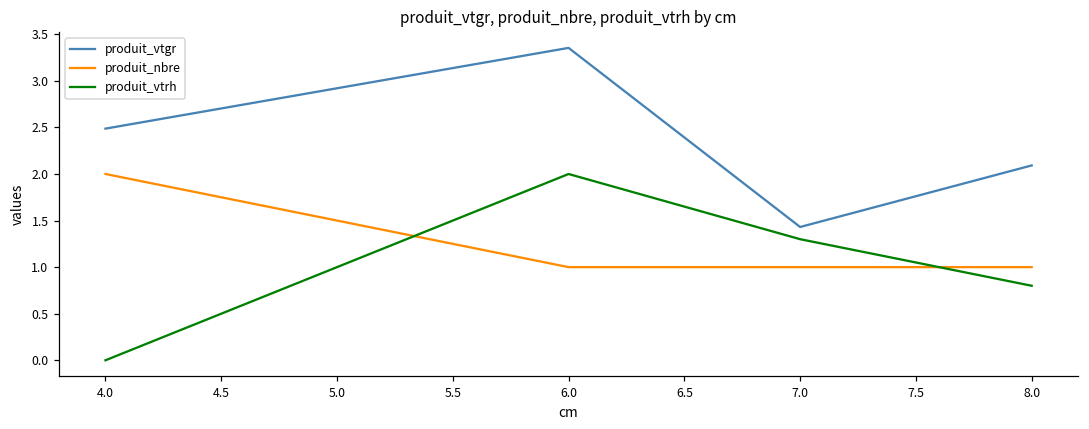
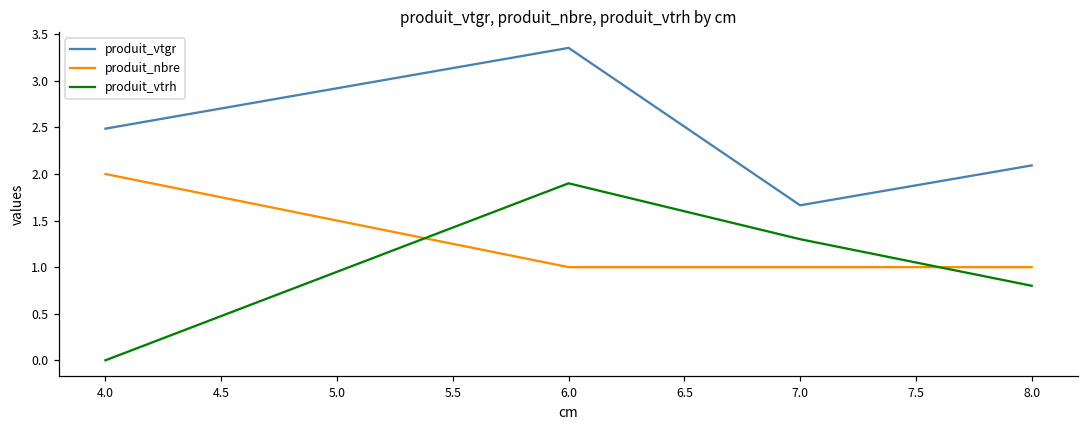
  {
    "produit_vtgr": {
      "4.0": 2.5,
      "6.0": 3.4,
-     "7.0": 1.4,
+     "7.0": 1.7,
      "8.0": 2.1
    },
    "produit_nbre": {
      "4.0": 2.0,
      "6.0": 1.0,
      "7.0": 1.0,
      "8.0": 1.0
    },
    "produit_vtrh": {
      "4.0": 0.0,
-     "6.0": 2.0,
+     "6.0": 1.9,
      "7.0": 1.3,
      "8.0": 0.8
    }
  }
